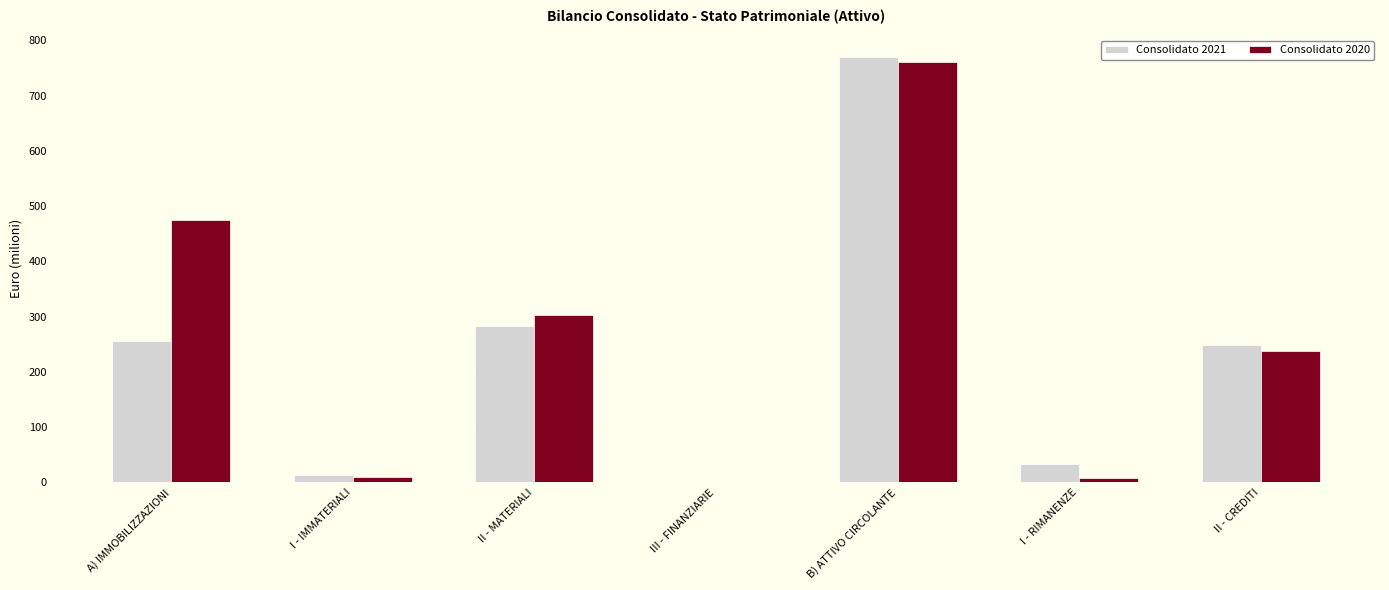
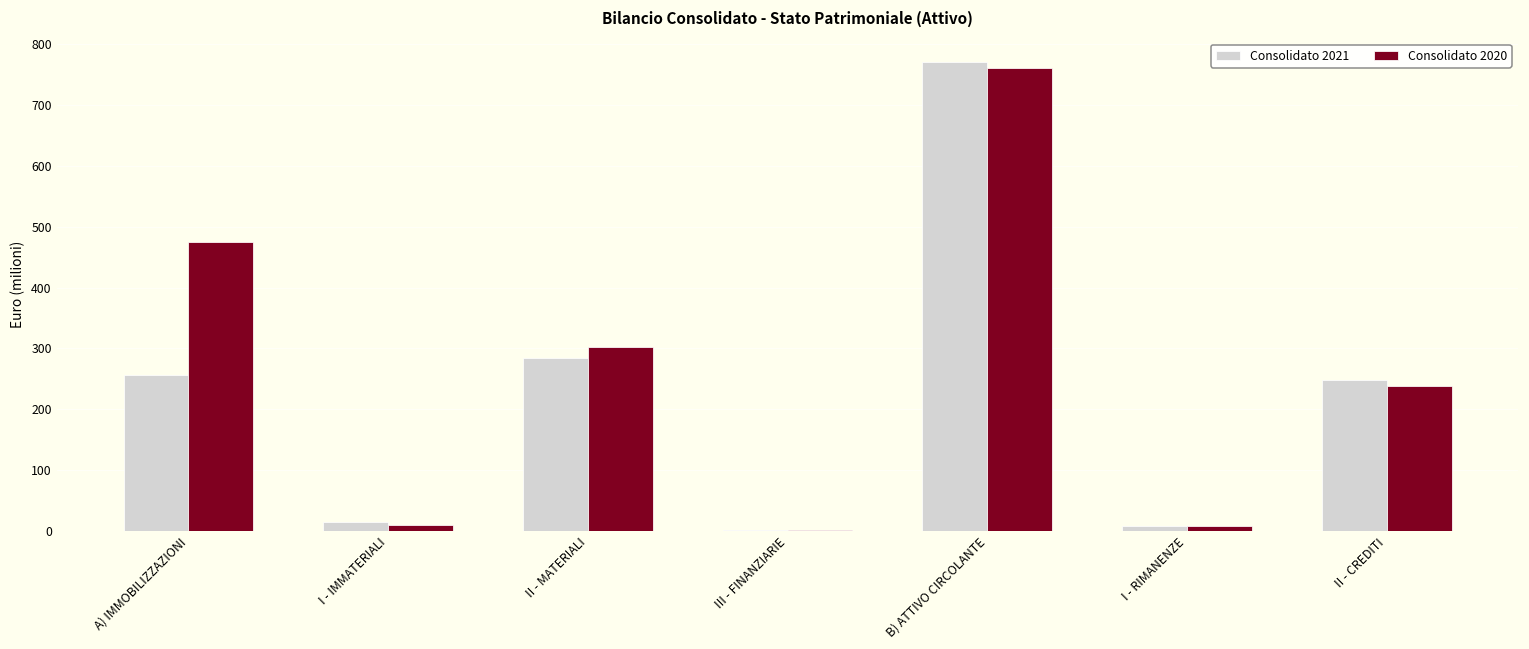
  {
    "Consolidato 2021": {
      "A) IMMOBILIZZAZIONI": 260,
      "I - IMMATERIALI": 10,
      "II - MATERIALI": 280,
      "B) ATTIVO CIRCOLANTE": 770,
-     "I - RIMANENZE": 30,
+     "I - RIMANENZE": 10,
      "II - CREDITI": 250
    },
    "Consolidato 2020": {
      "A) IMMOBILIZZAZIONI": 480,
      "I - IMMATERIALI": 10,
      "II - MATERIALI": 300,
      "B) ATTIVO CIRCOLANTE": 760,
      "I - RIMANENZE": 10,
      "II - CREDITI": 240
    }
  }
